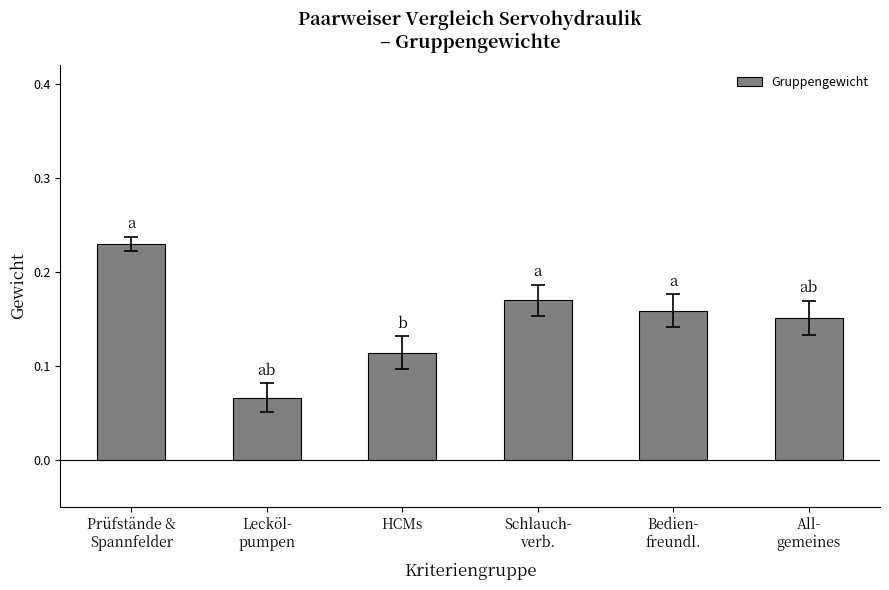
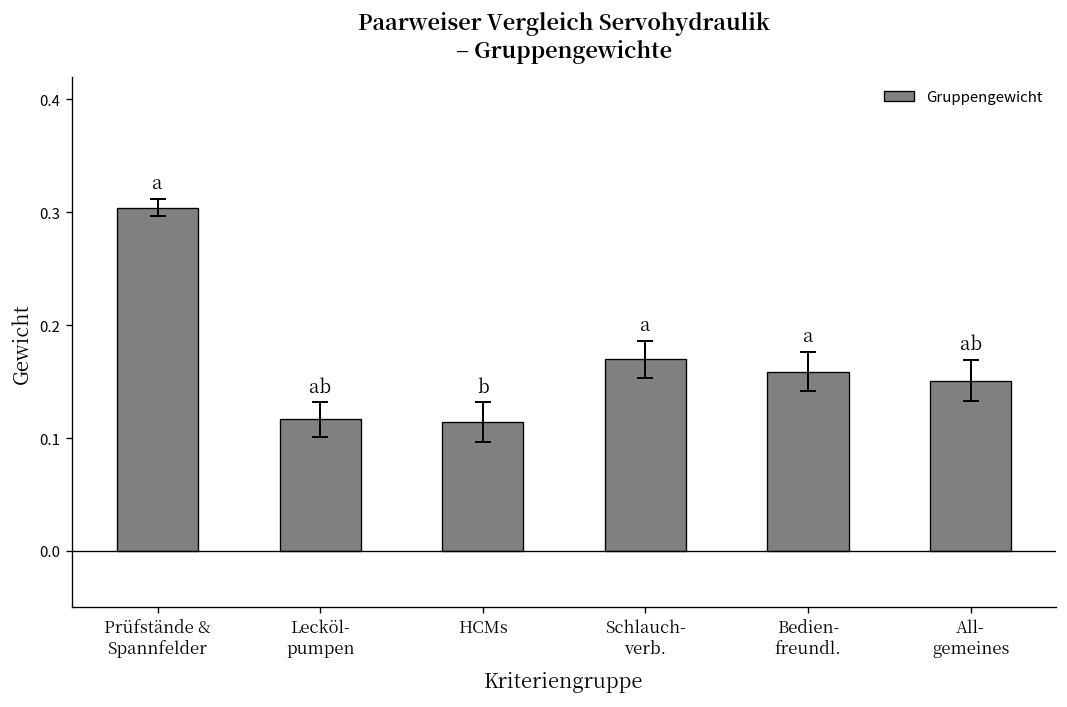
  {
    "Gruppengewicht": {
-     "Prüfstände & Spannfelder": 0.23,
-     "Lecköl- pumpen": 0.07,
+     "Prüfstände & Spannfelder": 0.30,
+     "Lecköl- pumpen": 0.12,
      "HCMs": 0.11,
      "Schlauch- verb.": 0.17,
      "Bedien- freundl.": 0.16,
      "All- gemeines": 0.15
    }
  }
